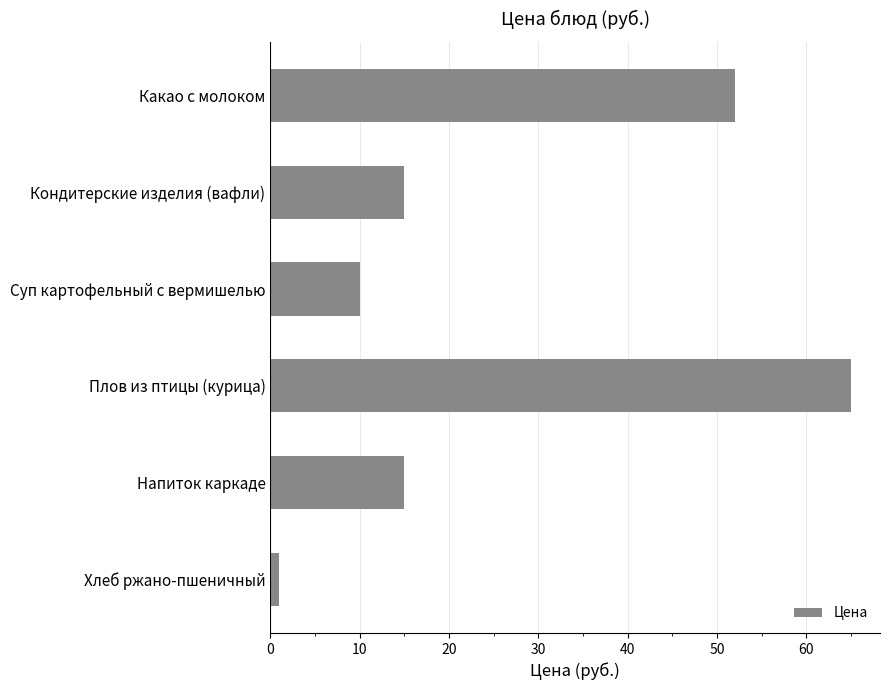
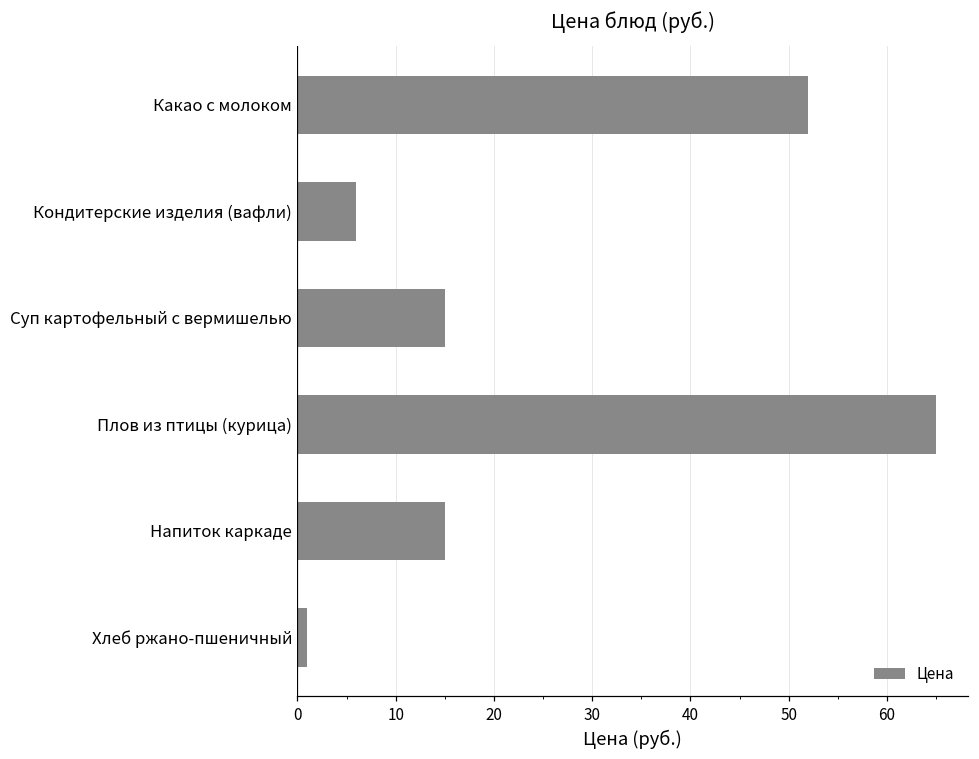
  {
    "Какао с молоком": 52,
-   "Кондитерские изделия (вафли)": 15,
-   "Суп картофельный с вермишелью": 10,
+   "Кондитерские изделия (вафли)": 6,
+   "Суп картофельный с вермишелью": 15,
    "Плов из птицы (курица)": 65,
    "Напиток каркаде": 15,
    "Хлеб ржано-пшеничный": 1
  }
